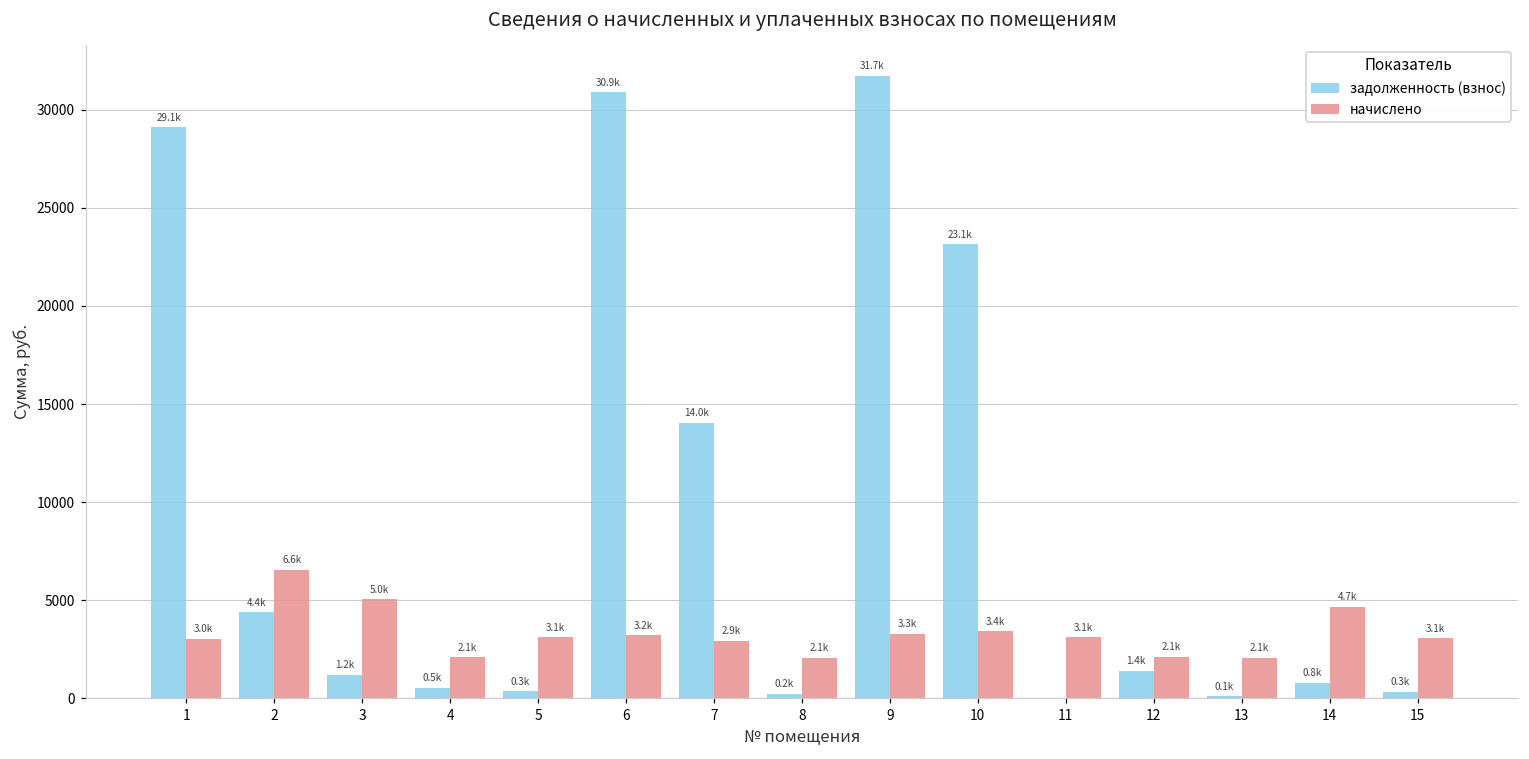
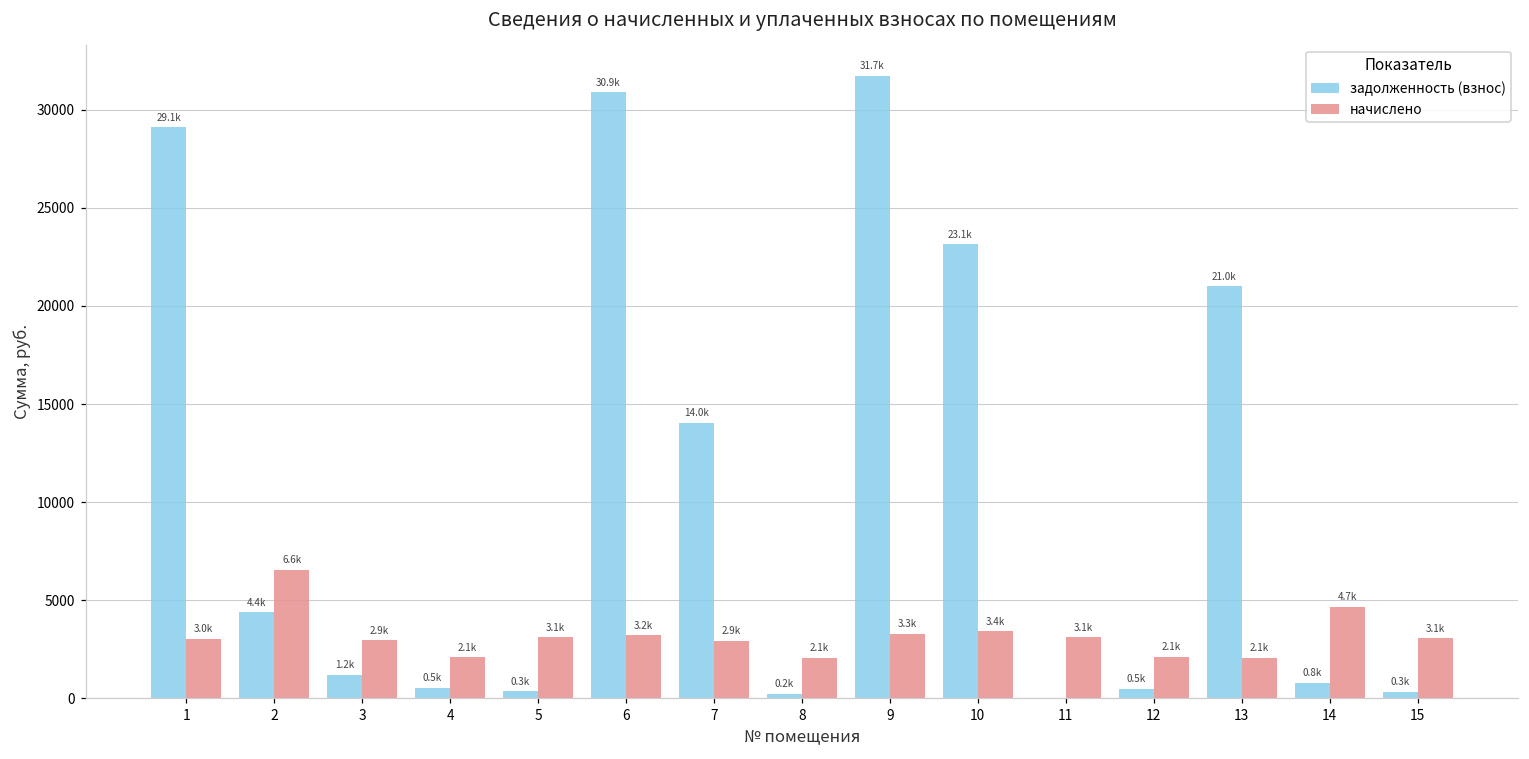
  {
    "задолженность (взнос)": {
      "1": "29.1k",
      "2": "4.4k",
      "3": "1.2k",
      "4": "0.5k",
      "5": "0.3k",
      "6": "30.9k",
      "7": "14.0k",
      "8": "0.2k",
      "9": "31.7k",
      "10": "23.1k",
-     "12": "1.4k",
-     "13": "0.1k",
+     "12": "0.5k",
+     "13": "21.0k",
      "14": "0.8k",
      "15": "0.3k"
    },
    "начислено": {
      "1": "3.0k",
      "2": "6.6k",
-     "3": "5.0k",
+     "3": "2.9k",
      "4": "2.1k",
      "5": "3.1k",
      "6": "3.2k",
      "7": "2.9k",
      "8": "2.1k",
      "9": "3.3k",
      "10": "3.4k",
      "11": "3.1k",
      "12": "2.1k",
      "13": "2.1k",
      "14": "4.7k",
      "15": "3.1k"
    }
  }
